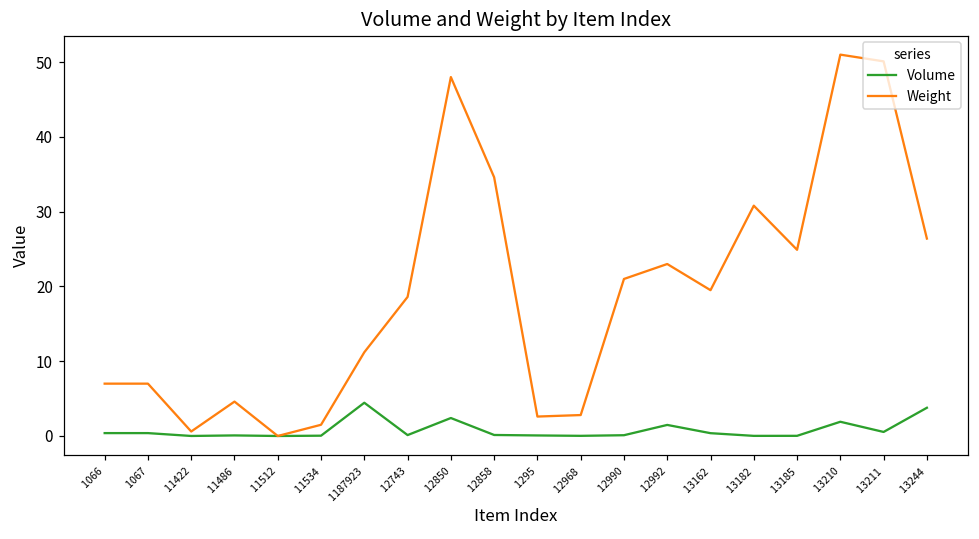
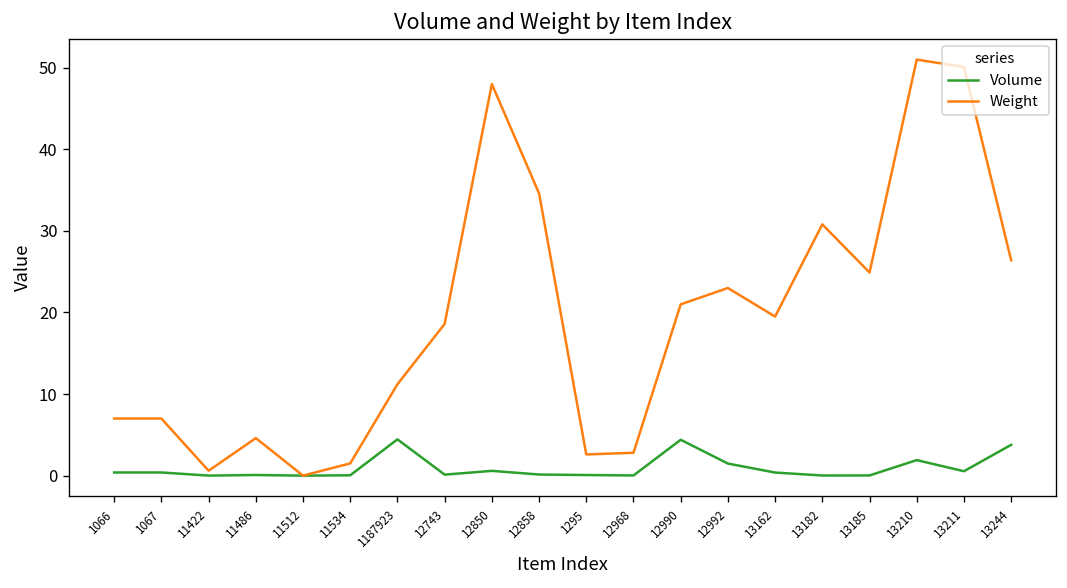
  {
    "Volume": {
      "1066": 0,
      "1067": 0,
      "11422": 0,
      "11486": 0,
      "11534": 0,
      "1187923": 4,
      "12743": 0,
-     "12850": 2,
+     "12850": 1,
      "12858": 0,
      "1295": 0,
      "12968": 0,
-     "12990": 0,
+     "12990": 4,
      "12992": 1,
      "13162": 0,
      "13182": 0,
      "13185": 0,
      "13210": 2,
      "13211": 1,
      "13244": 4
    },
    "Weight": {
      "1066": 7,
      "1067": 7,
      "11422": 1,
      "11486": 5,
      "11534": 2,
      "1187923": 11,
      "12743": 19,
      "12850": 48,
      "12858": 35,
      "1295": 3,
      "12968": 3,
      "12990": 21,
      "12992": 23,
      "13162": 20,
      "13182": 31,
      "13185": 25,
      "13210": 51,
      "13244": 26
    }
  }
